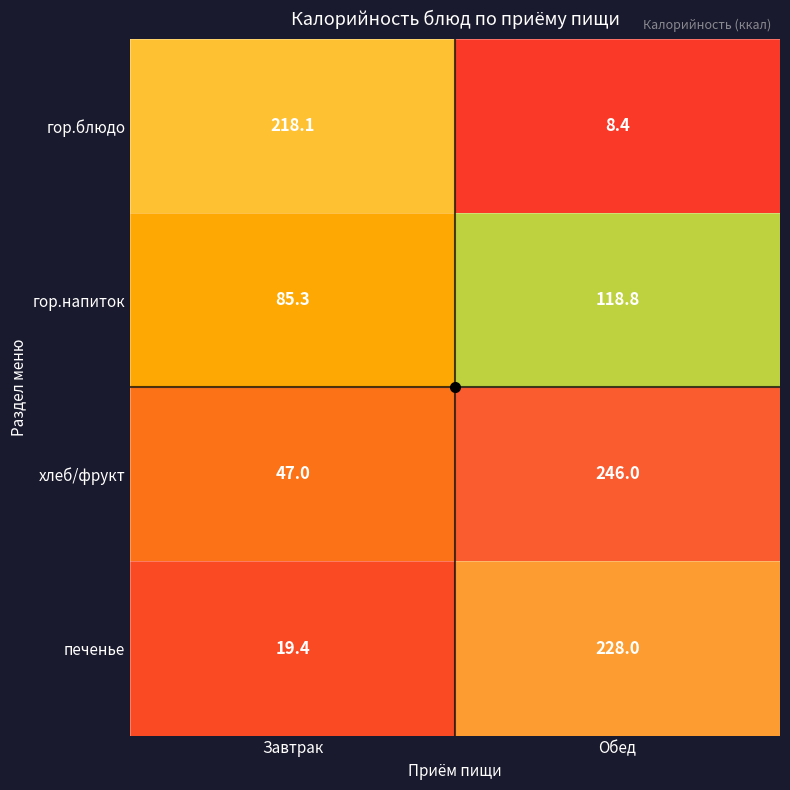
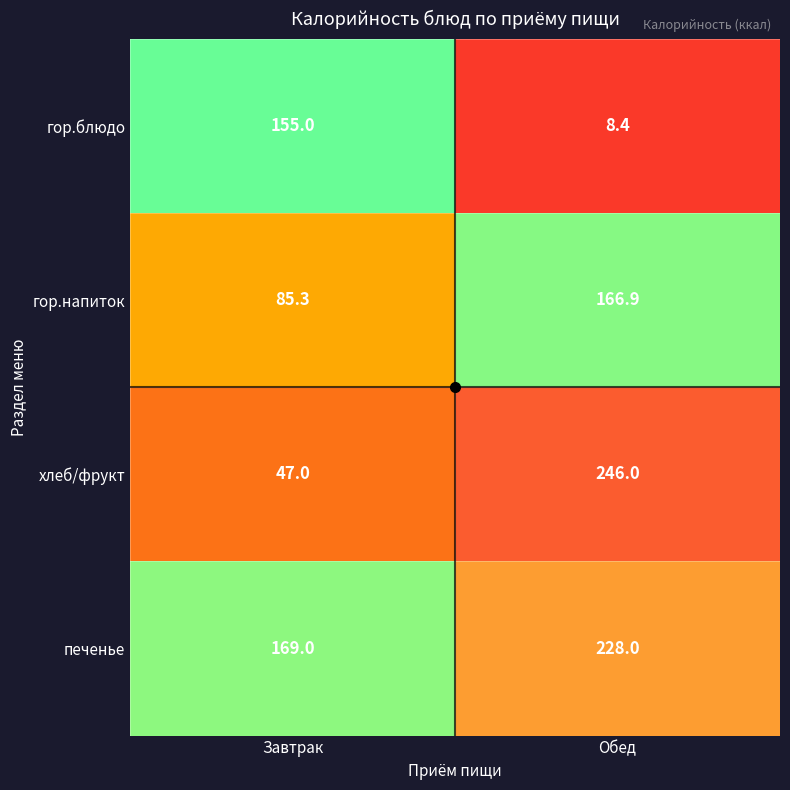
  {
    "гор.блюдо": {
-     "Завтрак": 218.1,
+     "Завтрак": 155.0,
      "Обед": 8.4
    },
    "гор.напиток": {
      "Завтрак": 85.3,
-     "Обед": 118.8
+     "Обед": 166.9
    },
    "хлеб/фрукт": {
      "Завтрак": 47.0,
      "Обед": 246.0
    },
    "печенье": {
-     "Завтрак": 19.4,
+     "Завтрак": 169.0,
      "Обед": 228.0
    }
  }
